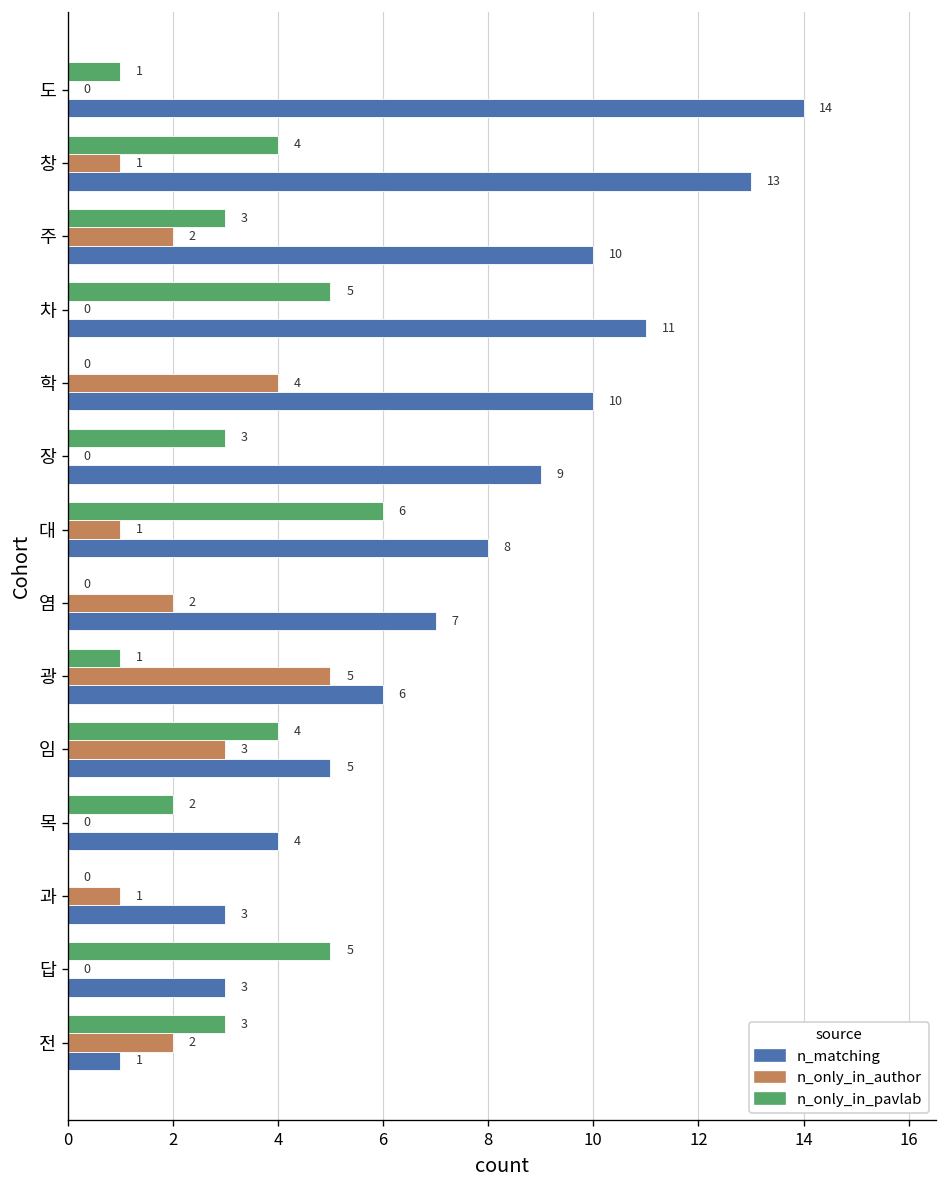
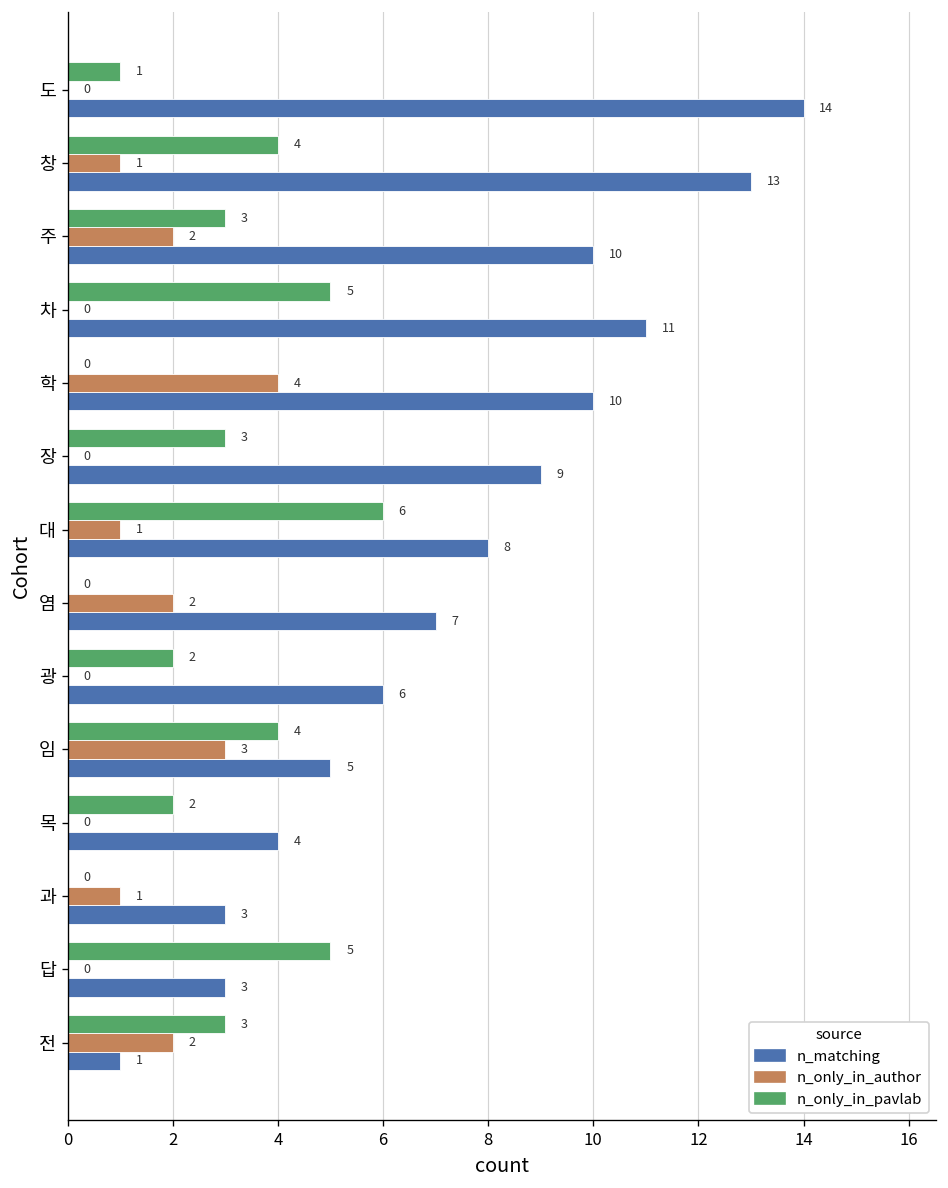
  {
    "n_matching": {
      "도": 14,
      "창": 13,
      "주": 10,
      "차": 11,
      "학": 10,
      "장": 9,
      "대": 8,
      "염": 7,
      "광": 6,
      "임": 5,
      "목": 4,
      "과": 3,
      "답": 3,
      "전": 1
    },
    "n_only_in_author": {
      "도": 0,
      "창": 1,
      "주": 2,
      "차": 0,
      "학": 4,
      "장": 0,
      "대": 1,
      "염": 2,
-     "광": 5,
+     "광": 0,
      "임": 3,
      "목": 0,
      "과": 1,
      "답": 0,
      "전": 2
    },
    "n_only_in_pavlab": {
      "도": 1,
      "창": 4,
      "주": 3,
      "차": 5,
      "학": 0,
      "장": 3,
      "대": 6,
      "염": 0,
-     "광": 1,
+     "광": 2,
      "임": 4,
      "목": 2,
      "과": 0,
      "답": 5,
      "전": 3
    }
  }
